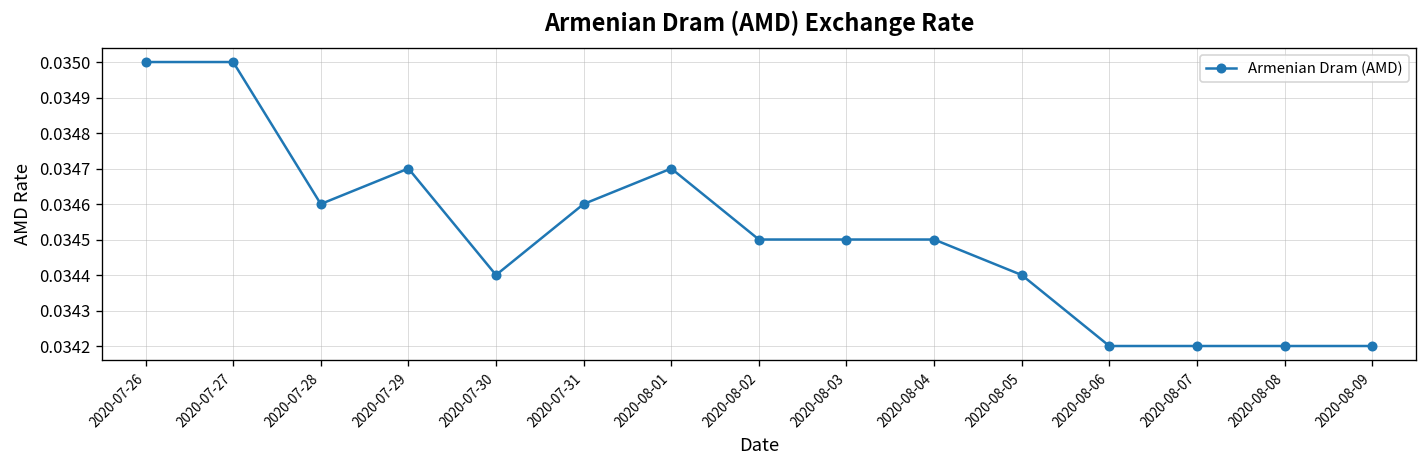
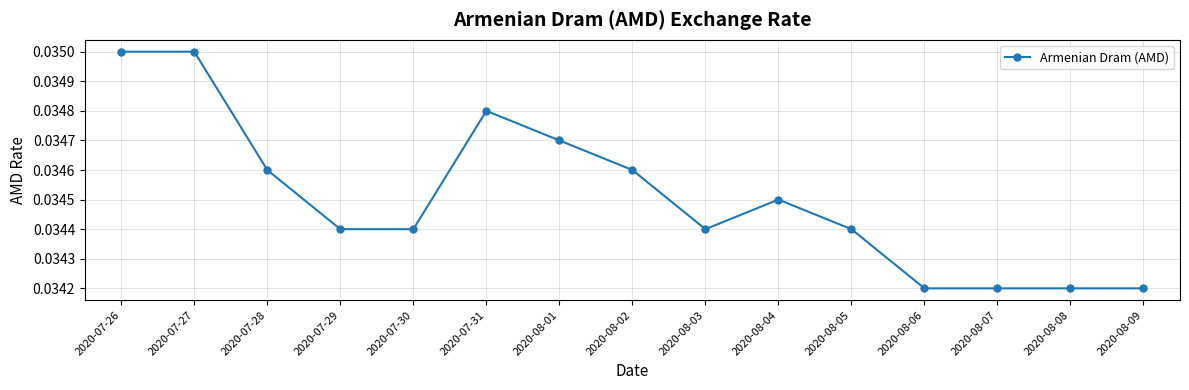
  {
    "2020-07-26": 0.0350,
    "2020-07-27": 0.0350,
    "2020-07-28": 0.0346,
-   "2020-07-29": 0.0347,
+   "2020-07-29": 0.0344,
    "2020-07-30": 0.0344,
-   "2020-07-31": 0.0346,
+   "2020-07-31": 0.0348,
    "2020-08-01": 0.0347,
-   "2020-08-02": 0.0345,
-   "2020-08-03": 0.0345,
+   "2020-08-02": 0.0346,
+   "2020-08-03": 0.0344,
    "2020-08-04": 0.0345,
    "2020-08-05": 0.0344,
    "2020-08-06": 0.0342,
    "2020-08-07": 0.0342,
    "2020-08-08": 0.0342,
    "2020-08-09": 0.0342
  }
